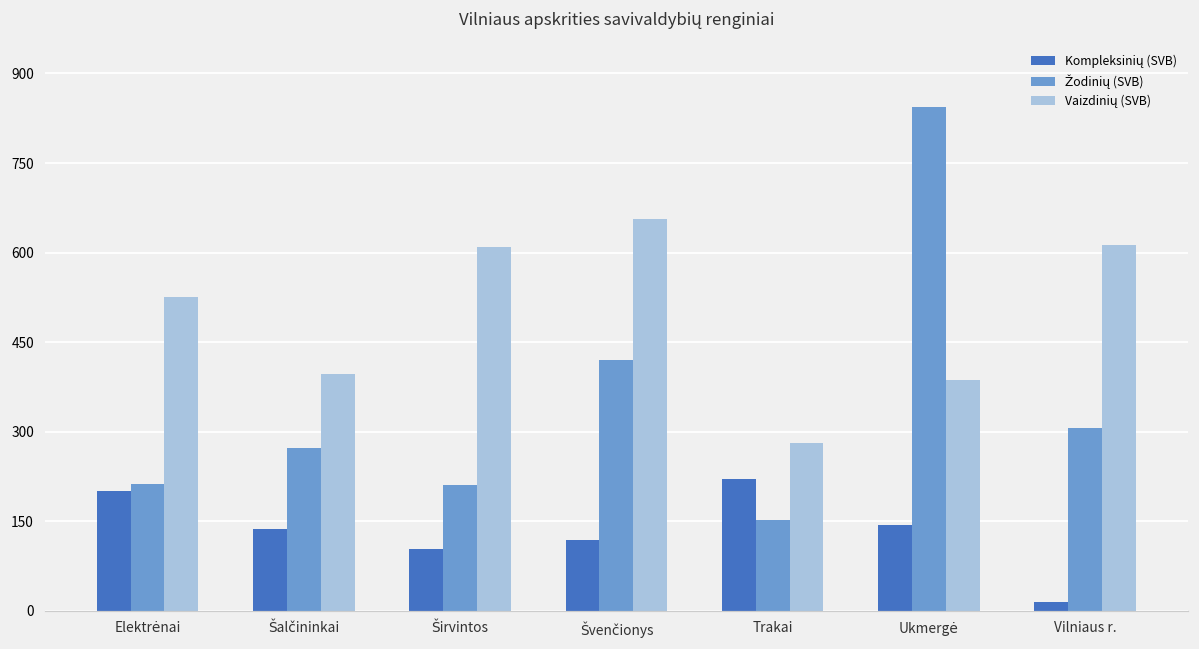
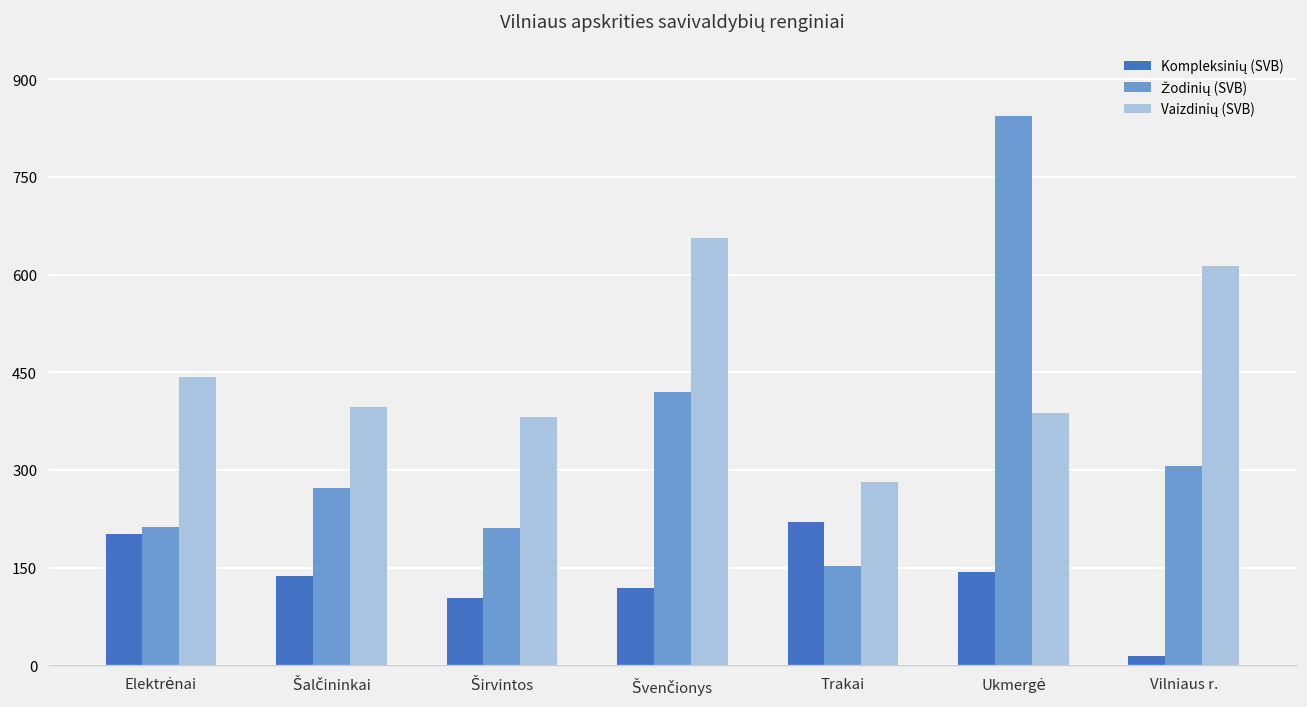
  {
    "Vaizdinių (SVB)": {
-     "Elektrėnai": 530,
+     "Elektrėnai": 440,
      "Šalčininkai": 400,
-     "Širvintos": 610,
+     "Širvintos": 380,
      "Švenčionys": 660,
      "Trakai": 280,
      "Ukmergė": 390,
      "Vilniaus r.": 610
    }
  }
